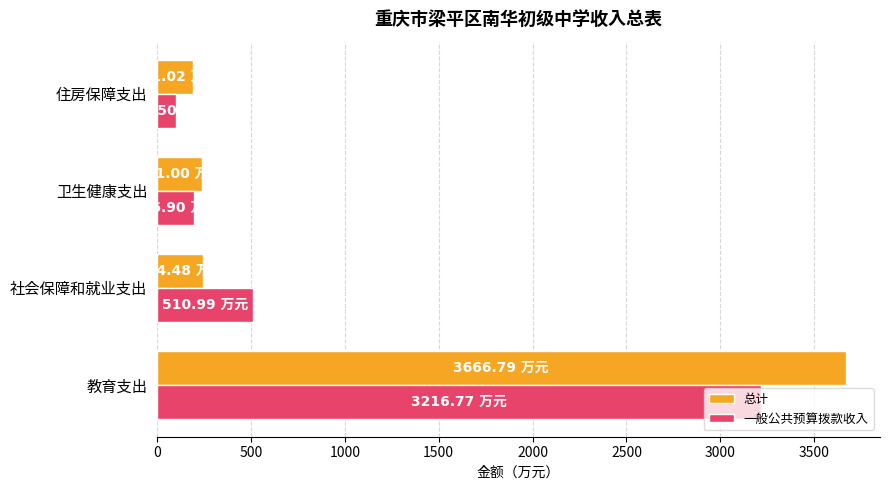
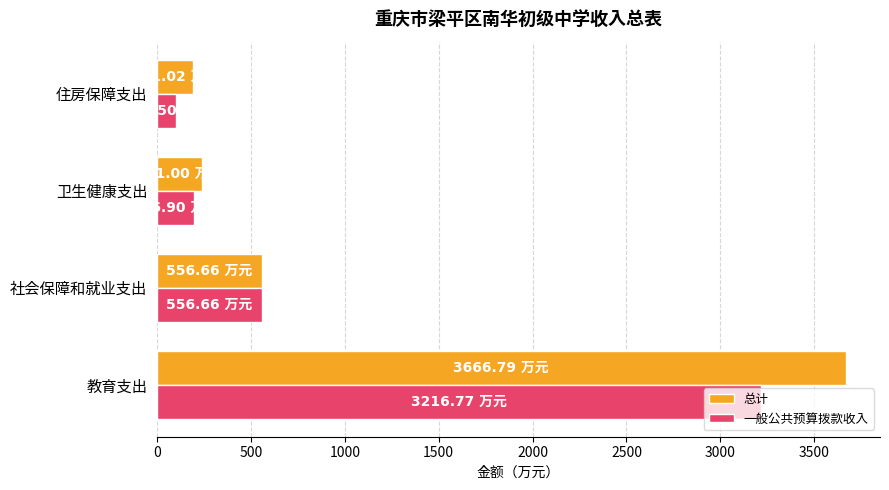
  {
    "总计": {
      "住房保障支出": 190,
      "卫生健康支出": 240,
-     "社会保障和就业支出": 240
+     "社会保障和就业支出": 560
    },
    "一般公共预算拨款收入": {
-     "社会保障和就业支出": 510.99
+     "社会保障和就业支出": 556.66
    }
  }
